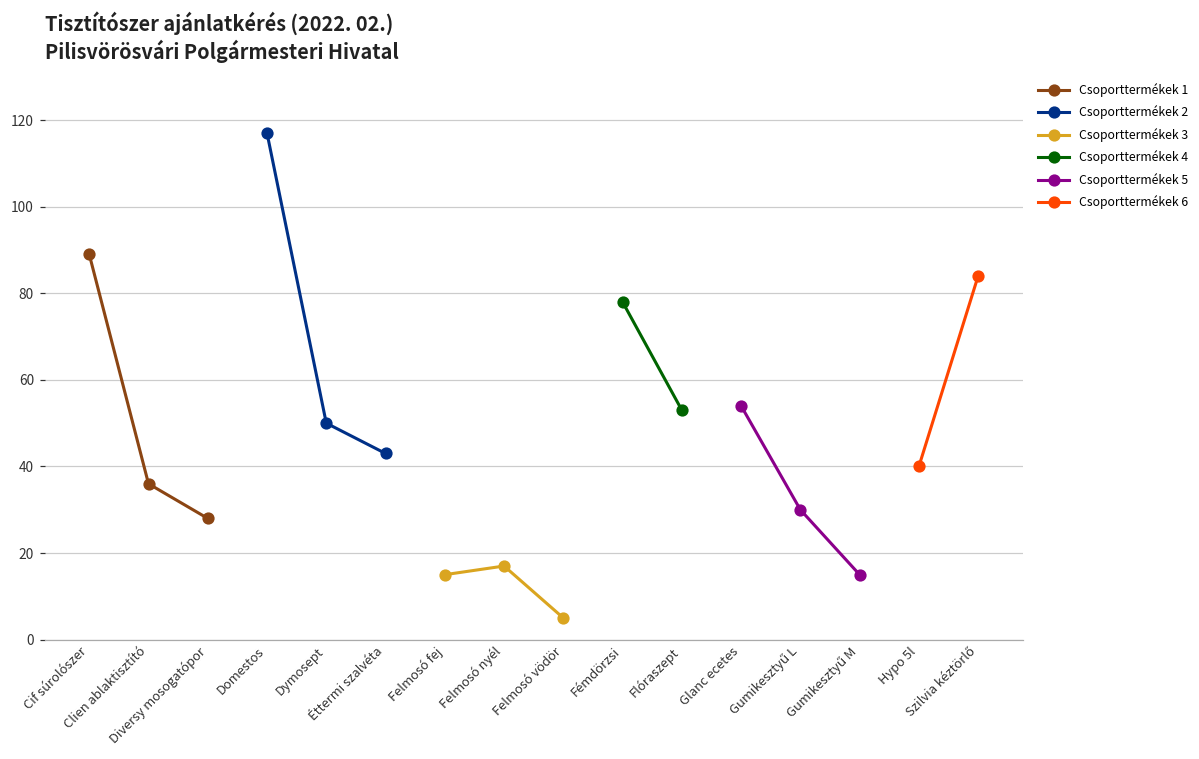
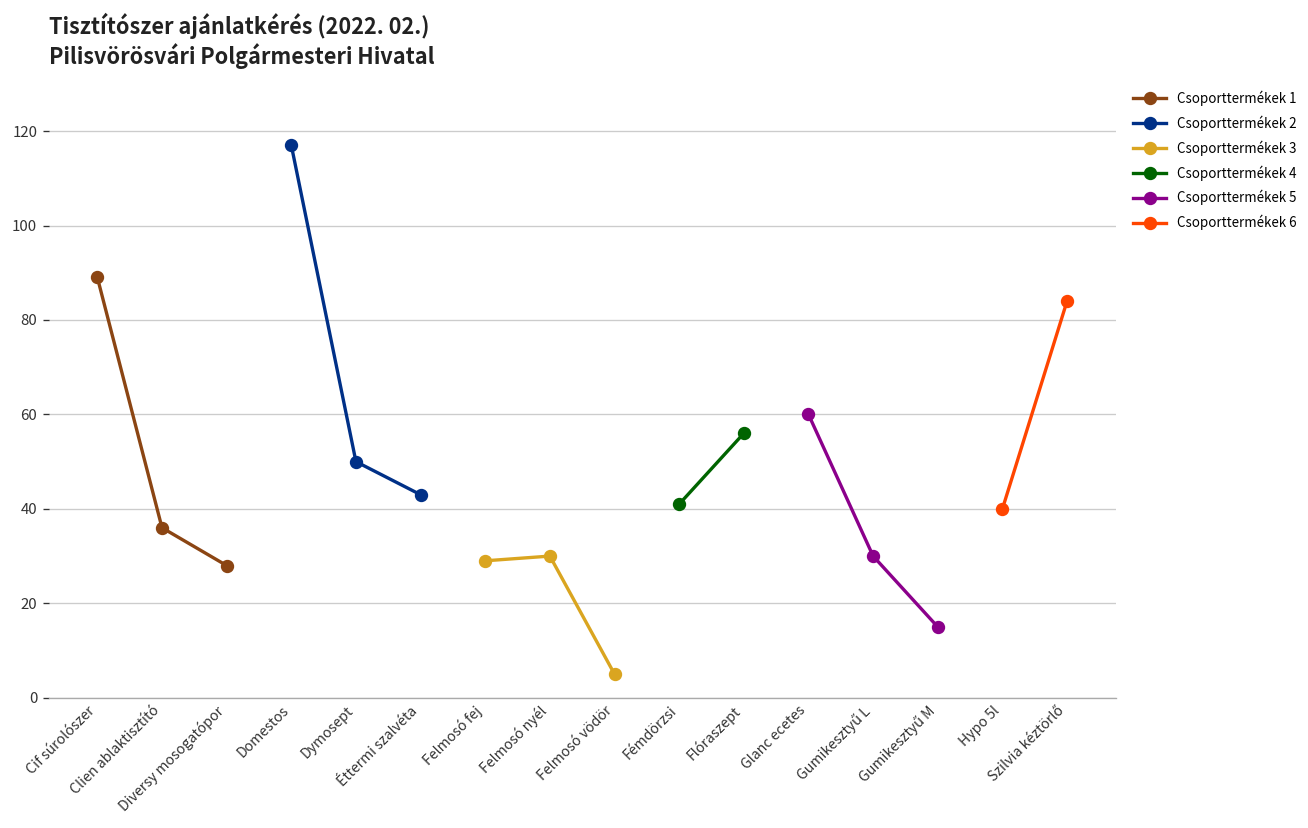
  {
    "Csoporttermékek 1": {
      "Cif súrolószer": 89,
      "Clien ablaktisztító": 36,
      "Diversy mosogatópor": 28
    },
    "Csoporttermékek 2": {
      "Domestos": 117,
      "Dymosept": 50,
      "Éttermi szalvéta": 43
    },
    "Csoporttermékek 3": {
-     "Felmosó fej": 15,
-     "Felmosó nyél": 17,
+     "Felmosó fej": 29,
+     "Felmosó nyél": 30,
      "Felmosó vödör": 5
    },
    "Csoporttermékek 4": {
-     "Fémdörzsi": 78,
-     "Flóraszept": 53
+     "Fémdörzsi": 41,
+     "Flóraszept": 56
    },
    "Csoporttermékek 5": {
-     "Glanc ecetes": 54,
+     "Glanc ecetes": 60,
      "Gumikesztyű L": 30,
      "Gumikesztyű M": 15
    },
    "Csoporttermékek 6": {
      "Hypo 5l": 40,
      "Szilvia kéztörlő": 84
    }
  }
